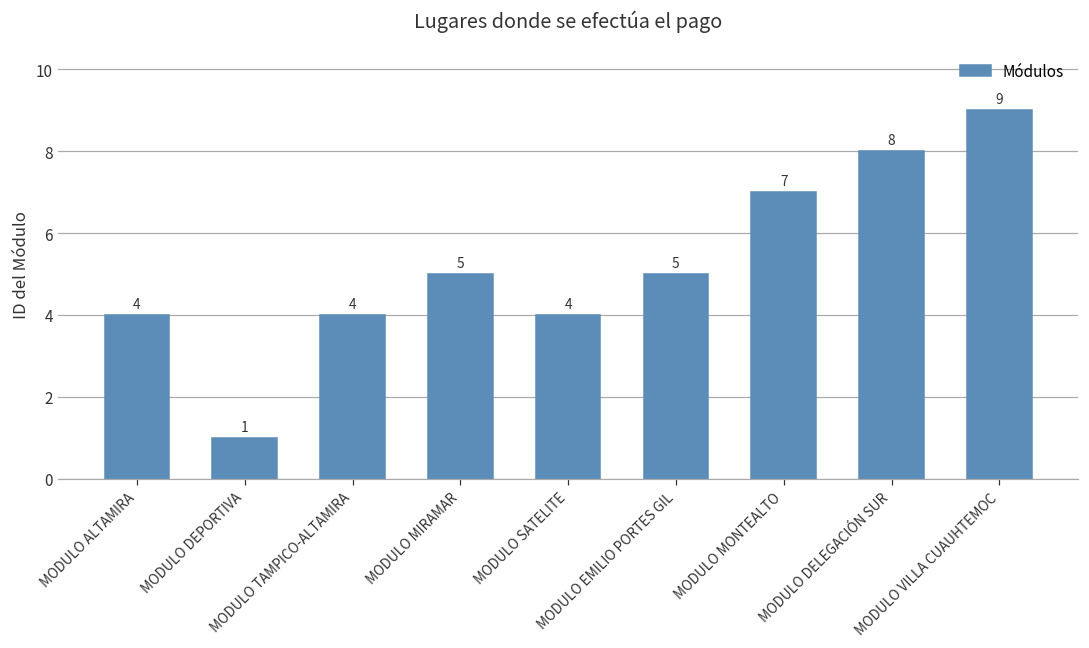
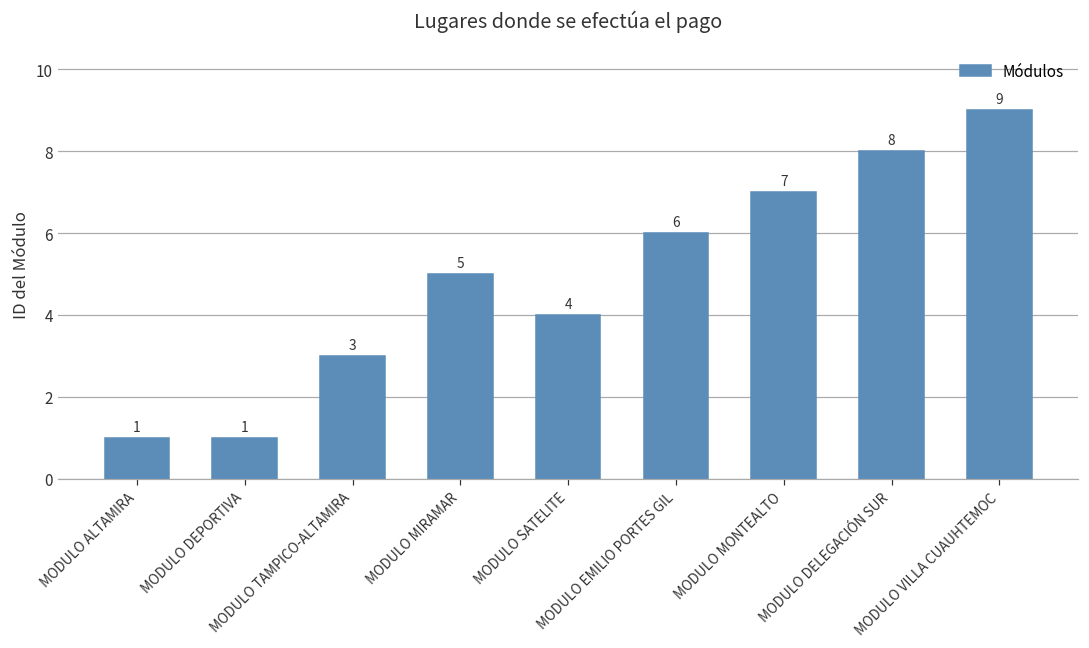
  {
-   "MODULO ALTAMIRA": 4,
+   "MODULO ALTAMIRA": 1,
    "MODULO DEPORTIVA": 1,
-   "MODULO TAMPICO-ALTAMIRA": 4,
+   "MODULO TAMPICO-ALTAMIRA": 3,
    "MODULO MIRAMAR": 5,
    "MODULO SATELITE": 4,
-   "MODULO EMILIO PORTES GIL": 5,
+   "MODULO EMILIO PORTES GIL": 6,
    "MODULO MONTEALTO": 7,
    "MODULO DELEGACIÓN SUR": 8,
    "MODULO VILLA CUAUHTEMOC": 9
  }
